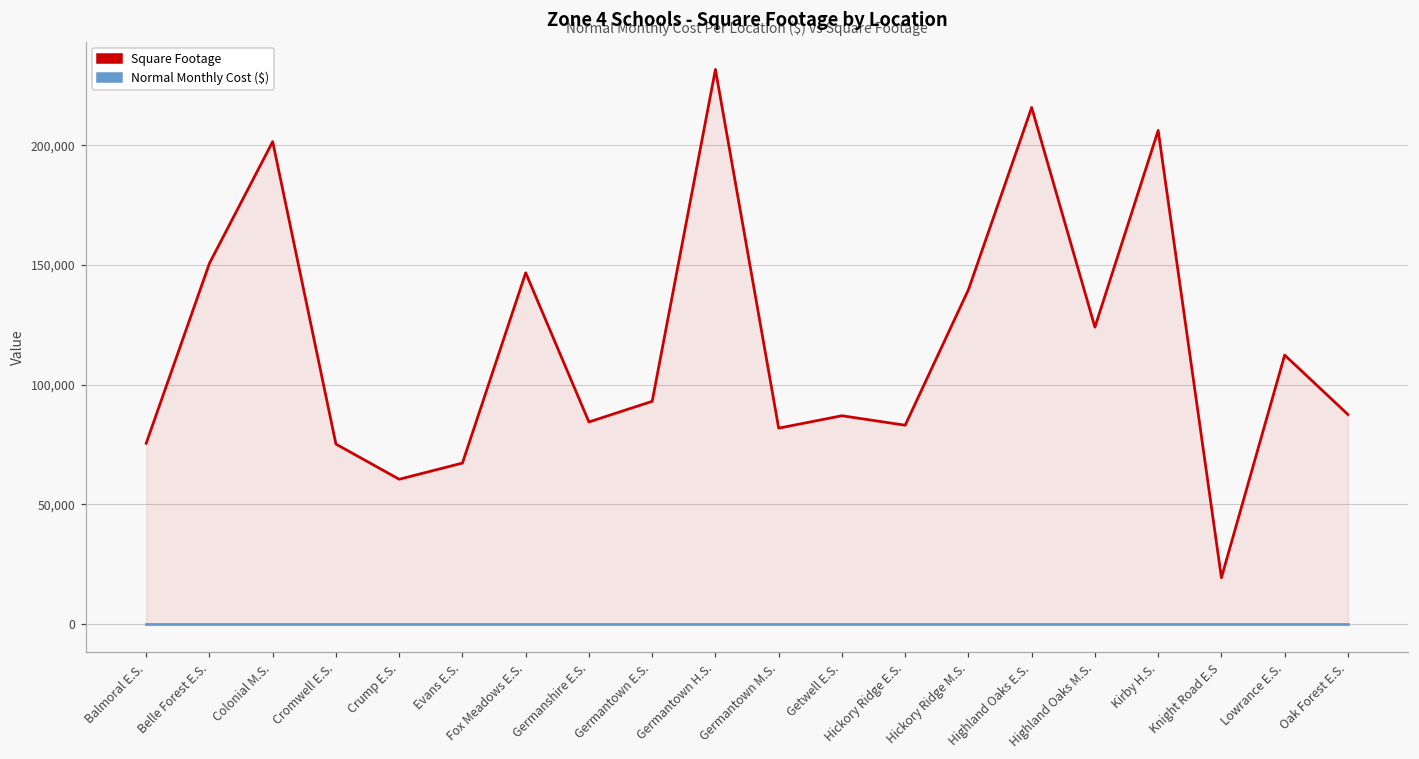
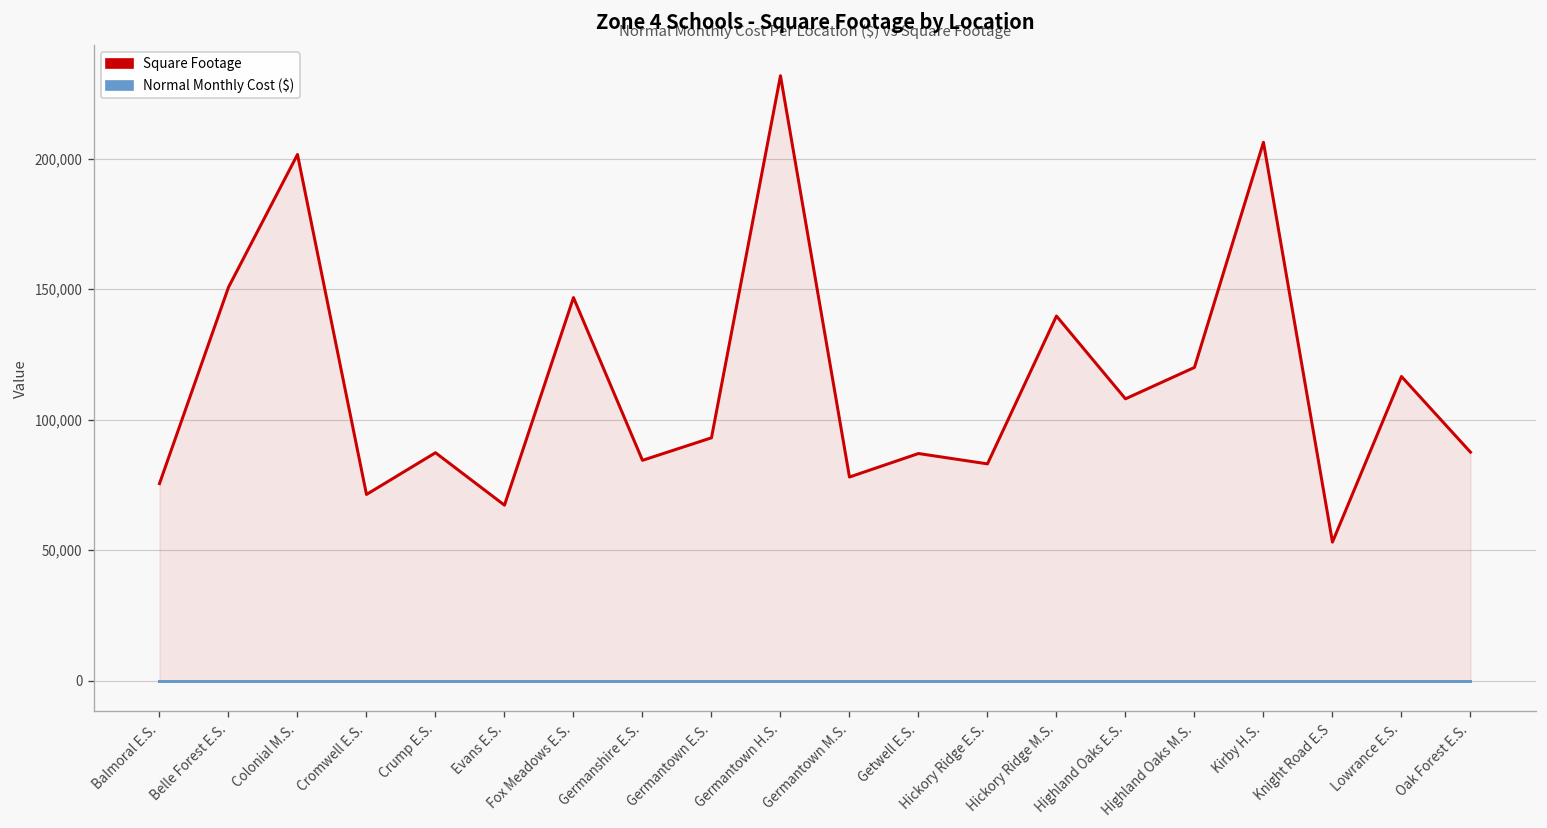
  {
    "Square Footage": {
      "Balmoral E.S.": "76,000",
      "Belle Forest E.S.": "151,000",
      "Colonial M.S.": "202,000",
-     "Cromwell E.S.": "75,000",
-     "Crump E.S.": "60,000",
+     "Cromwell E.S.": "71,000",
+     "Crump E.S.": "87,000",
      "Evans E.S.": "67,000",
      "Fox Meadows E.S.": "147,000",
      "Germanshire E.S.": "84,000",
      "Germantown E.S.": "93,000",
      "Germantown H.S.": "232,000",
-     "Germantown M.S.": "82,000",
+     "Germantown M.S.": "78,000",
      "Getwell E.S.": "87,000",
      "Hickory Ridge E.S.": "83,000",
      "Hickory Ridge M.S.": "140,000",
-     "Highland Oaks E.S.": "216,000",
-     "Highland Oaks M.S.": "124,000",
+     "Highland Oaks E.S.": "108,000",
+     "Highland Oaks M.S.": "120,000",
      "Kirby H.S.": "206,000",
-     "Knight Road E.S": "19,000",
-     "Lowrance E.S.": "112,000",
+     "Knight Road E.S": "53,000",
+     "Lowrance E.S.": "117,000",
      "Oak Forest E.S.": "88,000"
    },
    "Normal Monthly Cost ($)": {
      "Balmoral E.S.": "0",
      "Belle Forest E.S.": "0",
      "Colonial M.S.": "0",
      "Cromwell E.S.": "0",
      "Crump E.S.": "0",
      "Evans E.S.": "0",
      "Fox Meadows E.S.": "0",
      "Germanshire E.S.": "0",
      "Germantown E.S.": "0",
      "Germantown H.S.": "0",
      "Germantown M.S.": "0",
      "Getwell E.S.": "0",
      "Hickory Ridge E.S.": "0",
      "Hickory Ridge M.S.": "0",
      "Highland Oaks E.S.": "0",
      "Highland Oaks M.S.": "0",
      "Kirby H.S.": "0",
      "Knight Road E.S": "0",
      "Lowrance E.S.": "0",
      "Oak Forest E.S.": "0"
    }
  }
